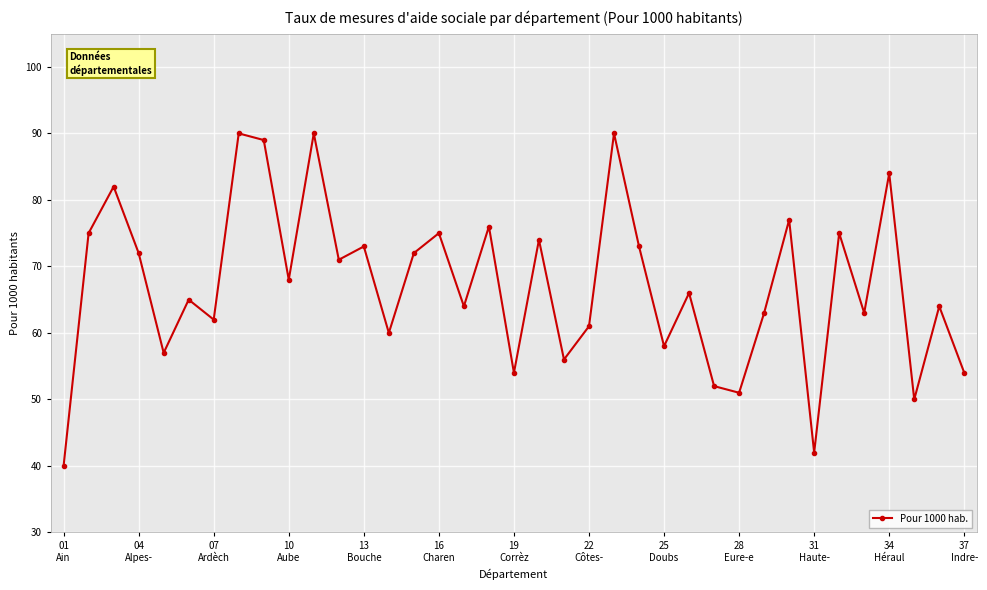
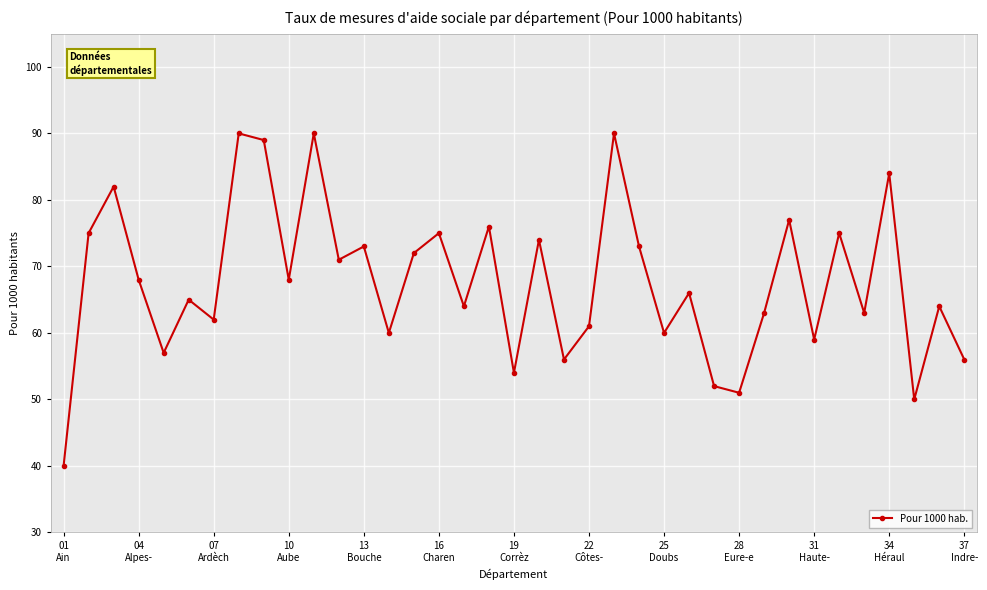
  {
    "01 Ain": 40,
-   "04 Alpes-": 72,
+   "04 Alpes-": 68,
    "07 Ardèch": 62,
    "10 Aube": 68,
    "13 Bouche": 73,
    "16 Charen": 75,
    "19 Corrèz": 54,
    "22 Côtes-": 61,
-   "25 Doubs": 58,
+   "25 Doubs": 60,
    "28 Eure-e": 51,
-   "31 Haute-": 42,
+   "31 Haute-": 59,
    "34 Héraul": 84,
-   "37 Indre-": 54
+   "37 Indre-": 56
  }
